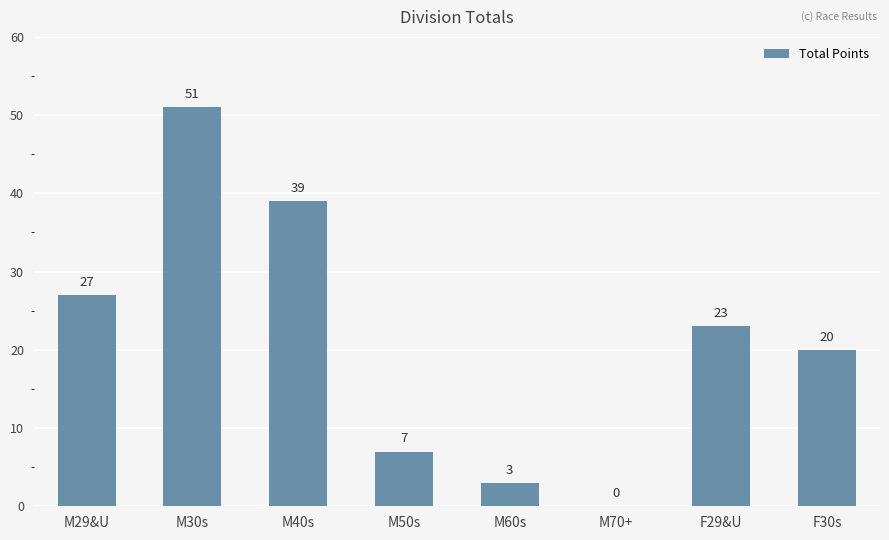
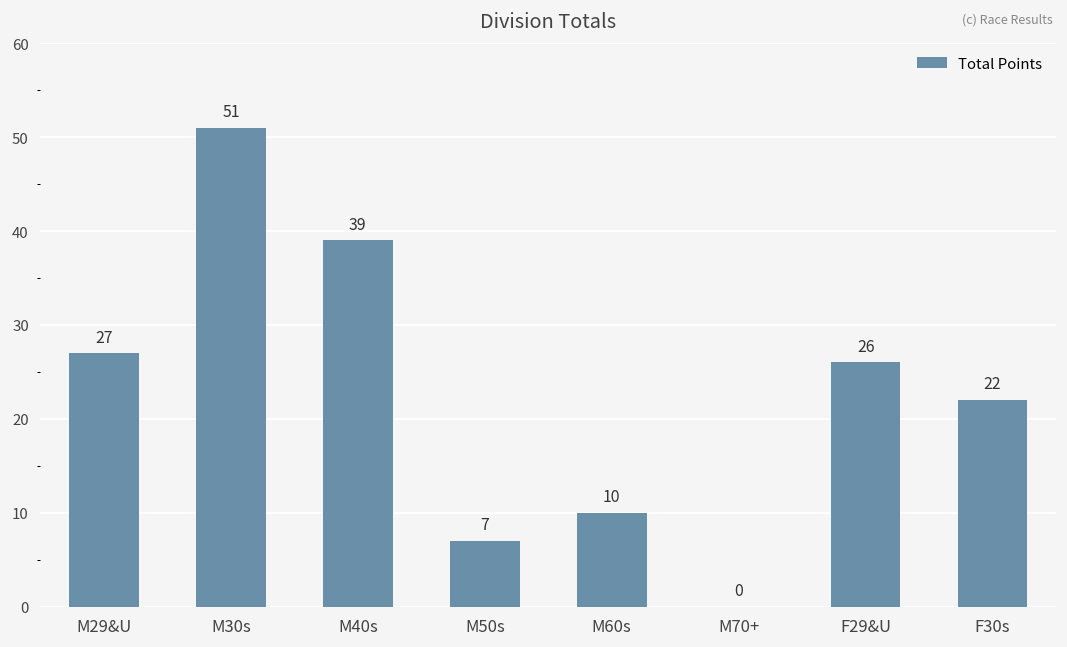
  {
    "M29&U": 27,
    "M30s": 51,
    "M40s": 39,
    "M50s": 7,
-   "M60s": 3,
+   "M60s": 10,
    "M70+": 0,
-   "F29&U": 23,
-   "F30s": 20
+   "F29&U": 26,
+   "F30s": 22
  }
